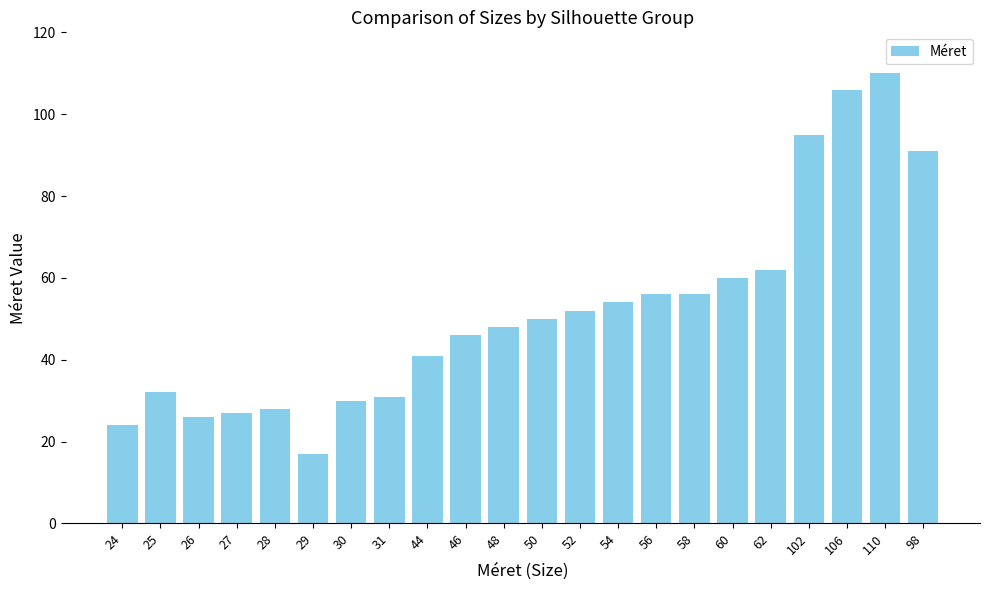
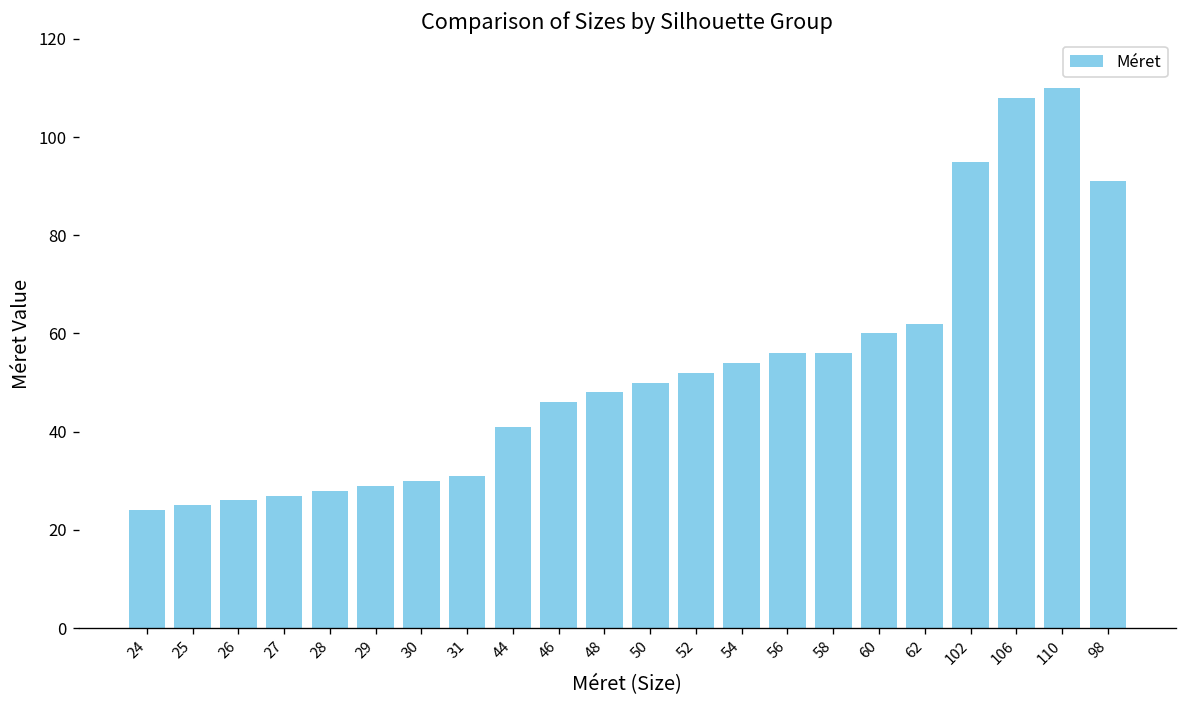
  {
    "24": 24,
-   "25": 32,
+   "25": 25,
    "26": 26,
    "27": 27,
    "28": 28,
-   "29": 17,
+   "29": 29,
    "30": 30,
    "31": 31,
    "44": 41,
    "46": 46,
    "48": 48,
    "50": 50,
    "52": 52,
    "54": 54,
    "56": 56,
    "58": 56,
    "60": 60,
    "62": 62,
    "102": 95,
-   "106": 106,
+   "106": 108,
    "110": 110,
    "98": 91
  }
